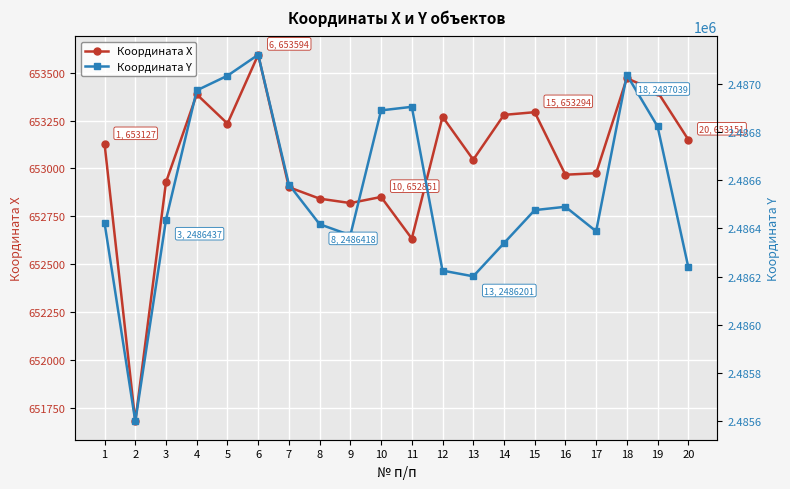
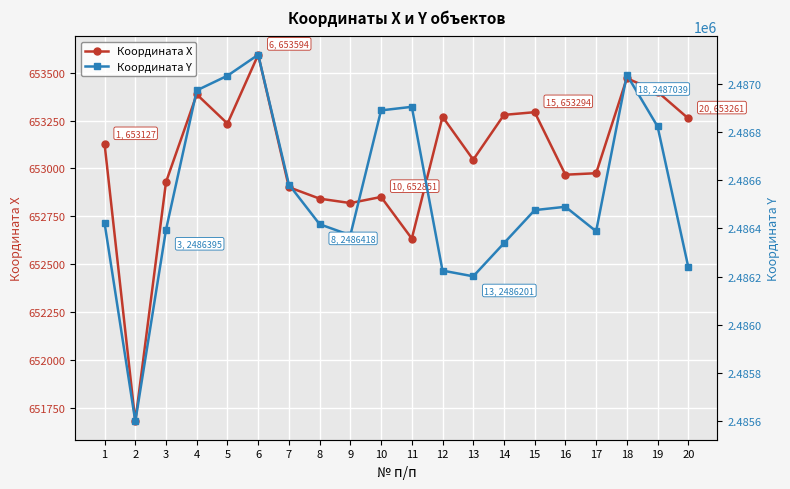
  {
    "Координата X": {
-     "20": 653151
+     "20": 653261
    },
    "Координата Y": {
-     "3": 2486437
+     "3": 2486395
    }
  }
